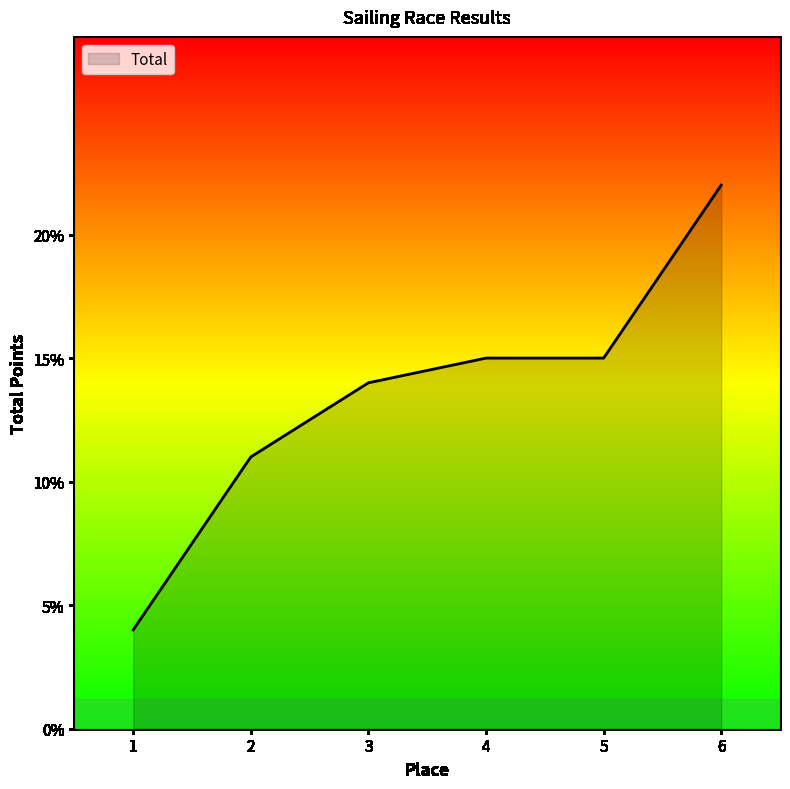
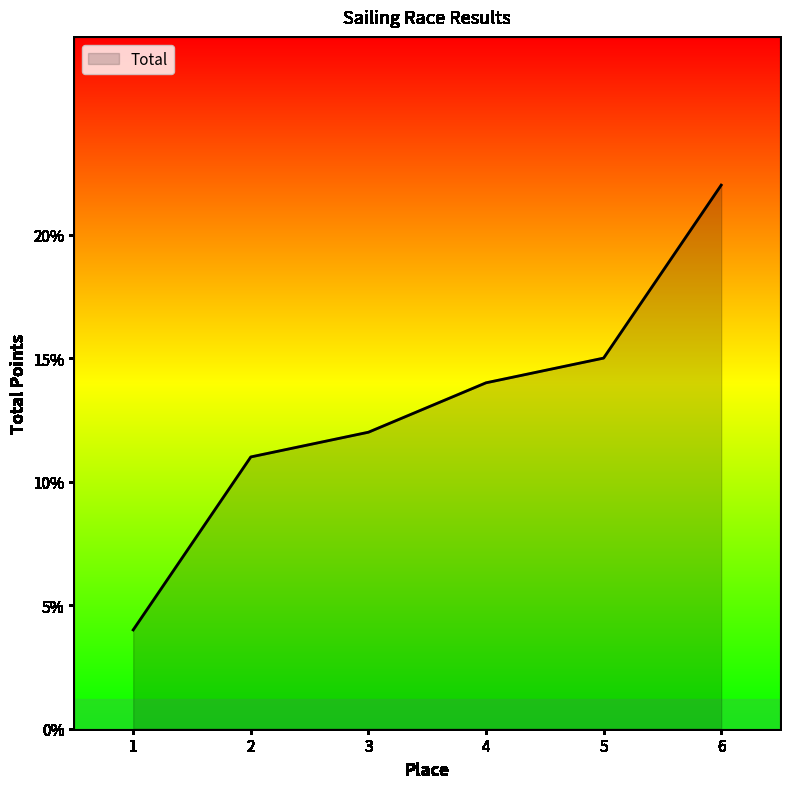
  {
    "1": "4%",
    "2": "11%",
-   "3": "14%",
-   "4": "15%",
+   "3": "12%",
+   "4": "14%",
    "5": "15%",
    "6": "22%"
  }
